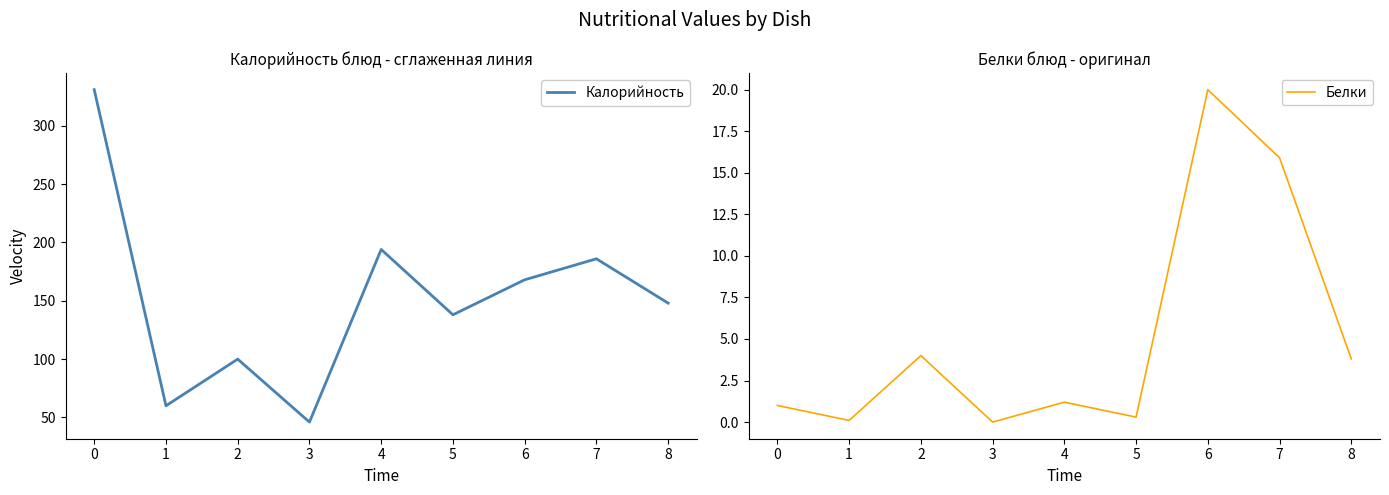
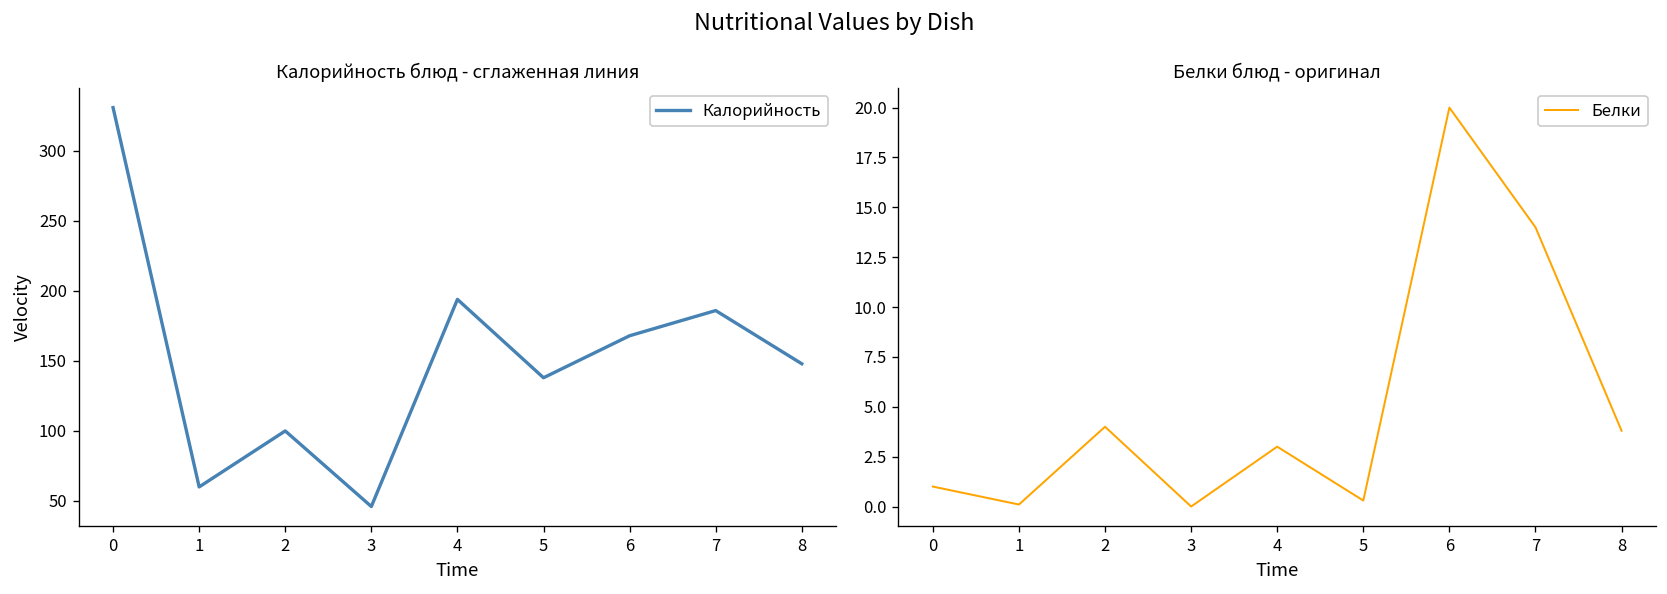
  {
    "Калорийность блюд - сглаженная линия": {
      "0": 331,
      "1": 60,
      "2": 100,
      "3": 46,
      "4": 194,
      "5": 138,
      "6": 168,
      "7": 186,
      "8": 148
    },
    "Белки блюд - оригинал": {
      "0": 1.0,
      "1": 0.1,
      "2": 4.0,
      "3": 0.0,
-     "4": 1.2,
+     "4": 3.0,
      "5": 0.3,
      "6": 20.0,
-     "7": 15.9,
+     "7": 14.0,
      "8": 3.8
    }
  }
